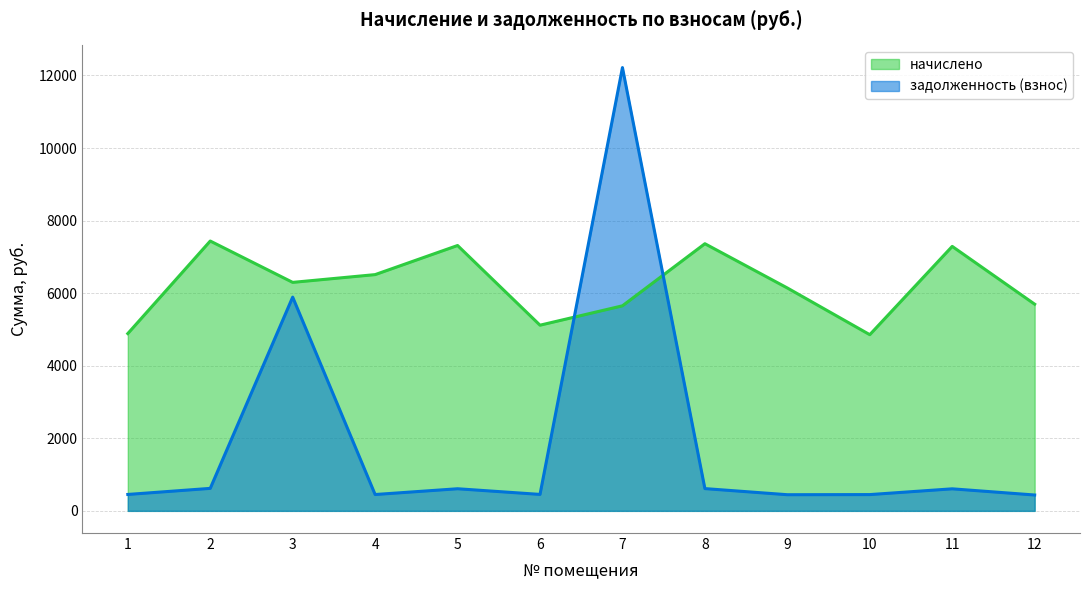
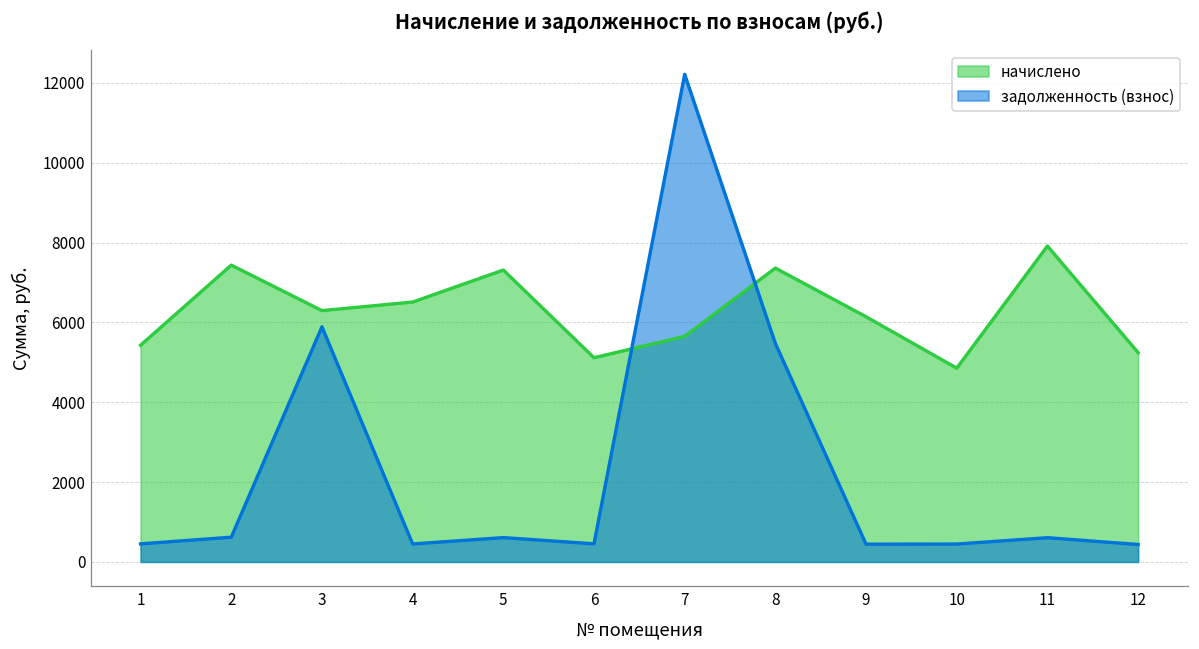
  {
    "начислено": {
-     "1": 4900,
+     "1": 5400,
      "2": 7400,
      "3": 6300,
      "4": 6500,
      "5": 7300,
      "6": 5100,
      "7": 5700,
      "8": 7400,
      "9": 6100,
      "10": 4900,
-     "11": 7300,
-     "12": 5700
+     "11": 7900,
+     "12": 5200
    },
    "задолженность (взнос)": {
      "1": 500,
      "2": 600,
      "3": 5900,
      "4": 500,
      "5": 600,
      "6": 500,
      "7": 12200,
-     "8": 600,
+     "8": 5500,
      "9": 400,
      "10": 400,
      "11": 600,
      "12": 400
    }
  }
